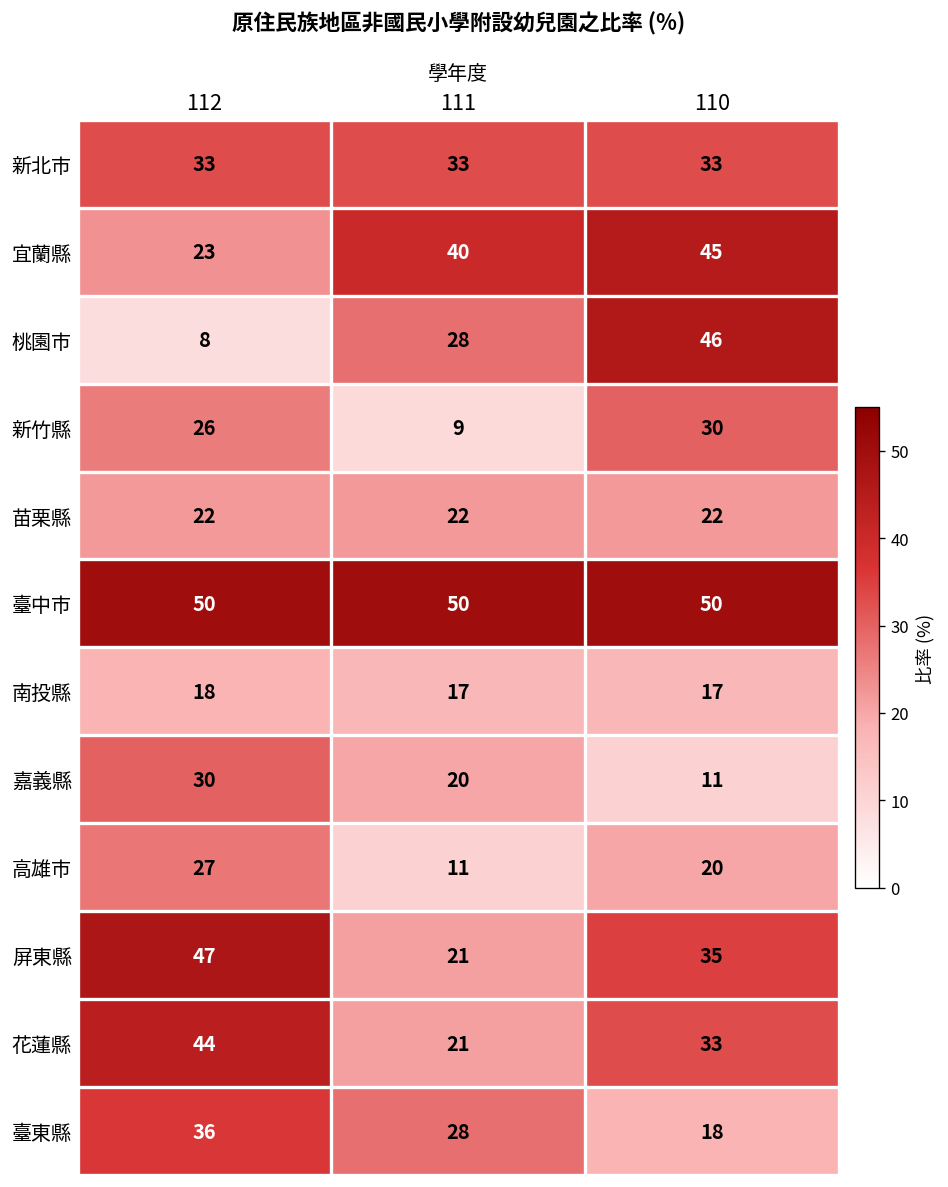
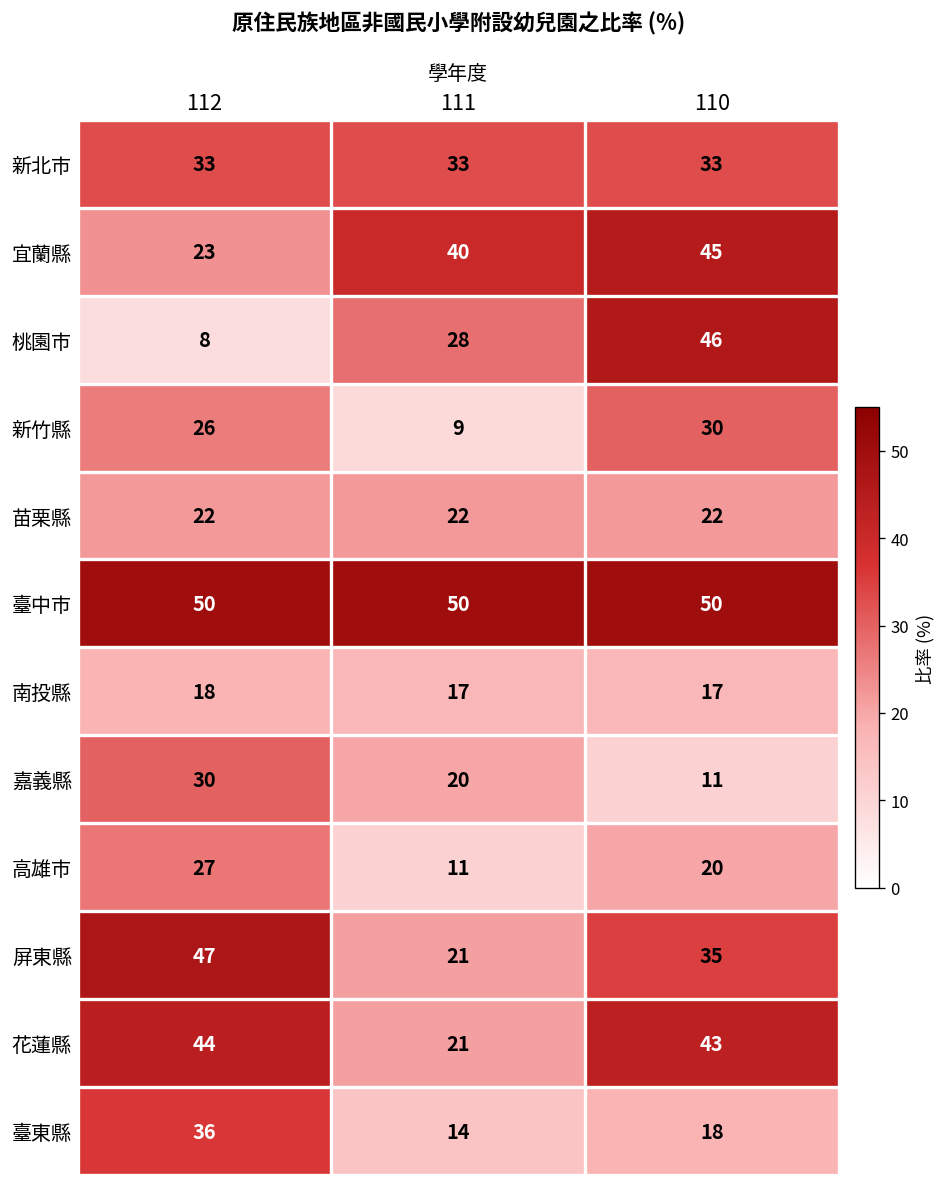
  {
    "新北市": {
      "112": 33,
      "111": 33,
      "110": 33
    },
    "宜蘭縣": {
      "112": 23,
      "111": 40,
      "110": 45
    },
    "桃園市": {
      "112": 8,
      "111": 28,
      "110": 46
    },
    "新竹縣": {
      "112": 26,
      "111": 9,
      "110": 30
    },
    "苗栗縣": {
      "112": 22,
      "111": 22,
      "110": 22
    },
    "臺中市": {
      "112": 50,
      "111": 50,
      "110": 50
    },
    "南投縣": {
      "112": 18,
      "111": 17,
      "110": 17
    },
    "嘉義縣": {
      "112": 30,
      "111": 20,
      "110": 11
    },
    "高雄市": {
      "112": 27,
      "111": 11,
      "110": 20
    },
    "屏東縣": {
      "112": 47,
      "111": 21,
      "110": 35
    },
    "花蓮縣": {
      "112": 44,
      "111": 21,
-     "110": 33
+     "110": 43
    },
    "臺東縣": {
      "112": 36,
-     "111": 28,
+     "111": 14,
      "110": 18
    }
  }
